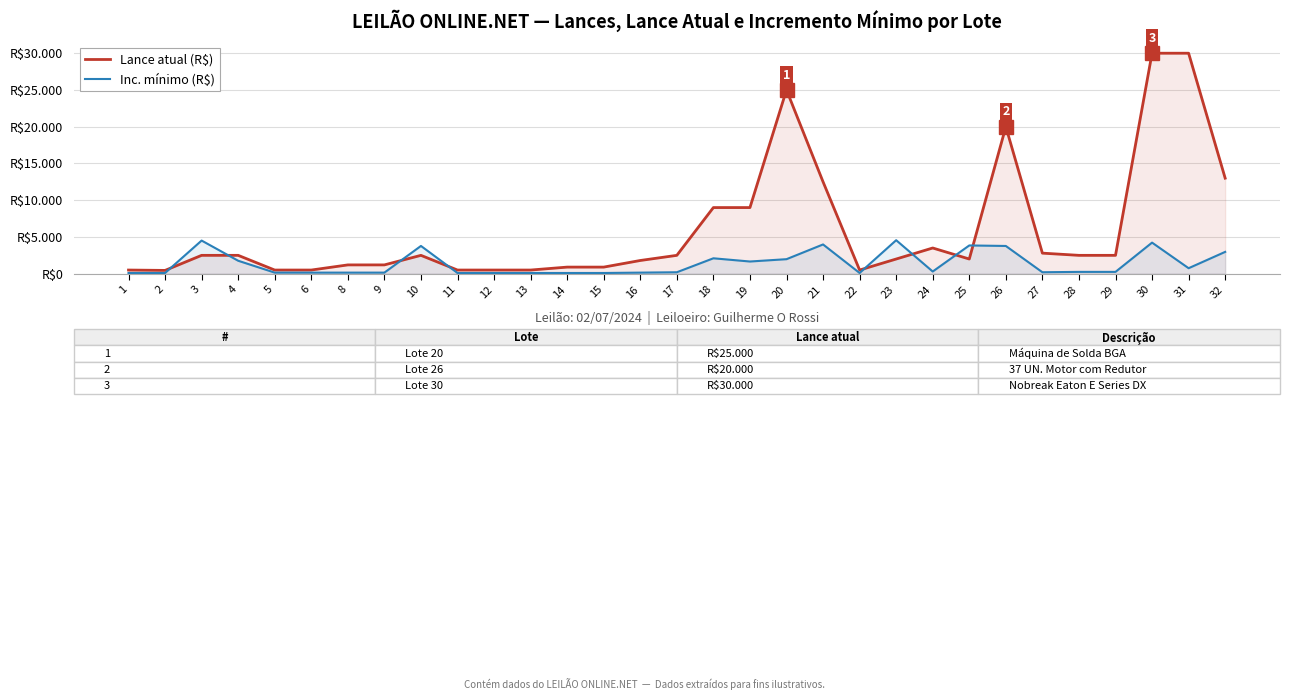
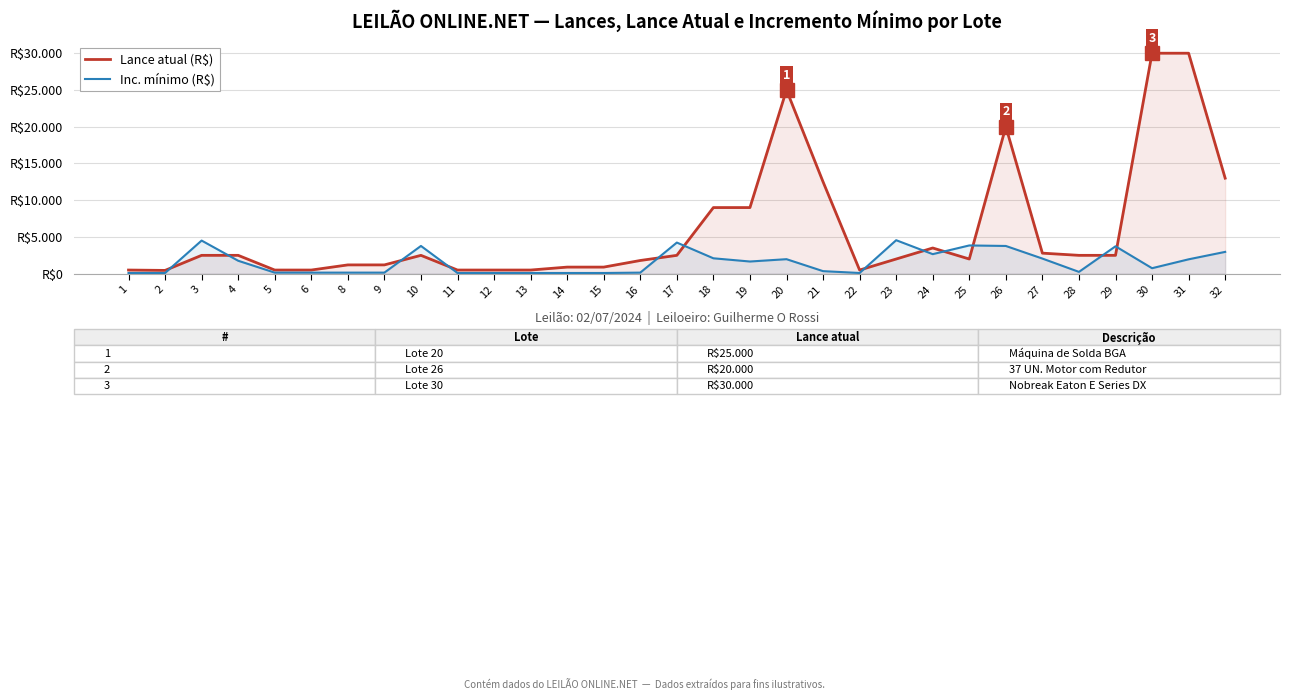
  {
    "Inc. mínimo (R$)": {
      "1": "R$0",
      "2": "R$0",
      "3": "R$5",
      "4": "R$2",
      "5": "R$0",
      "6": "R$0",
      "8": "R$0",
      "9": "R$0",
      "10": "R$4",
      "11": "R$0",
      "12": "R$0",
      "13": "R$0",
      "14": "R$0",
      "15": "R$0",
      "16": "R$0",
-     "17": "R$0",
+     "17": "R$4",
      "18": "R$2",
      "19": "R$2",
      "20": "R$2",
-     "21": "R$4",
+     "21": "R$0",
      "22": "R$0",
      "23": "R$5",
-     "24": "R$0",
+     "24": "R$3",
      "25": "R$4",
      "26": "R$4",
-     "27": "R$0",
+     "27": "R$2",
      "28": "R$0",
-     "29": "R$0",
-     "30": "R$4",
-     "31": "R$1",
+     "29": "R$4",
+     "30": "R$1",
+     "31": "R$2",
      "32": "R$3"
    }
  }
